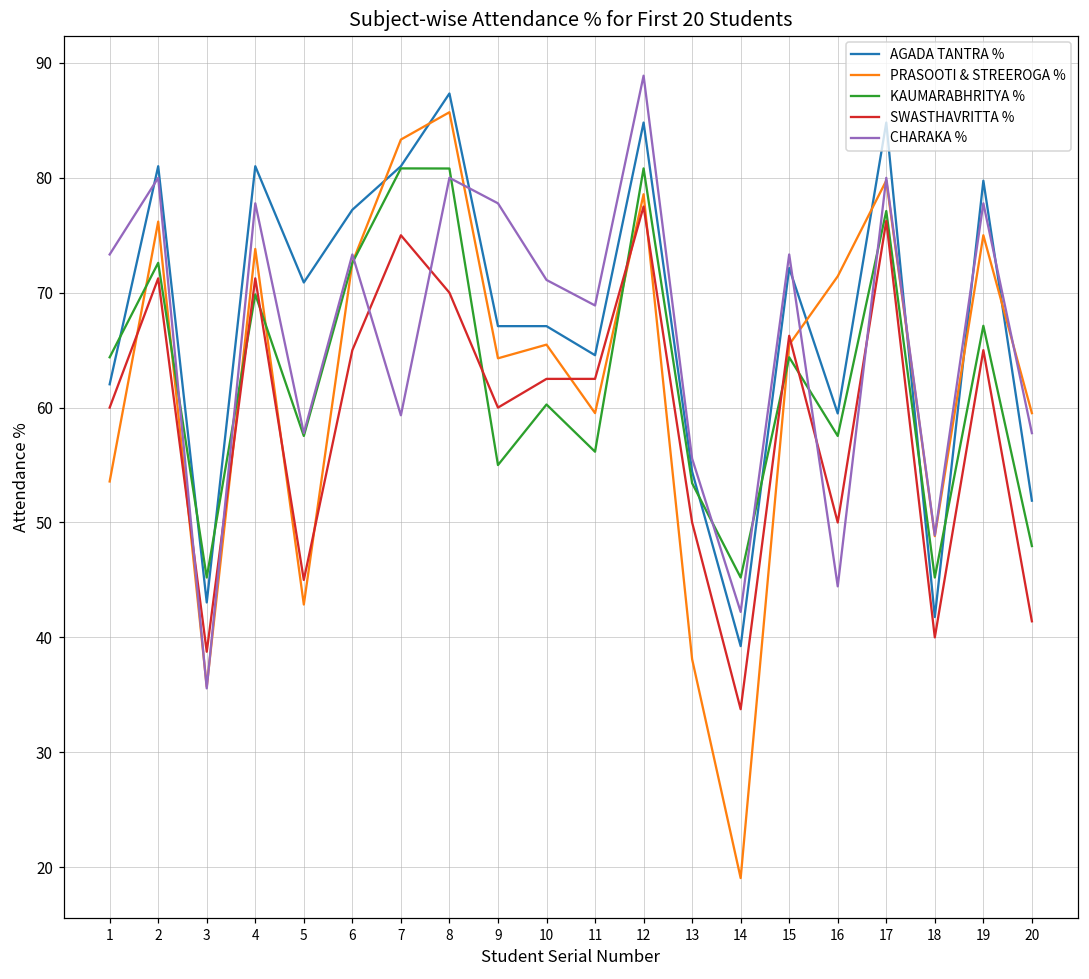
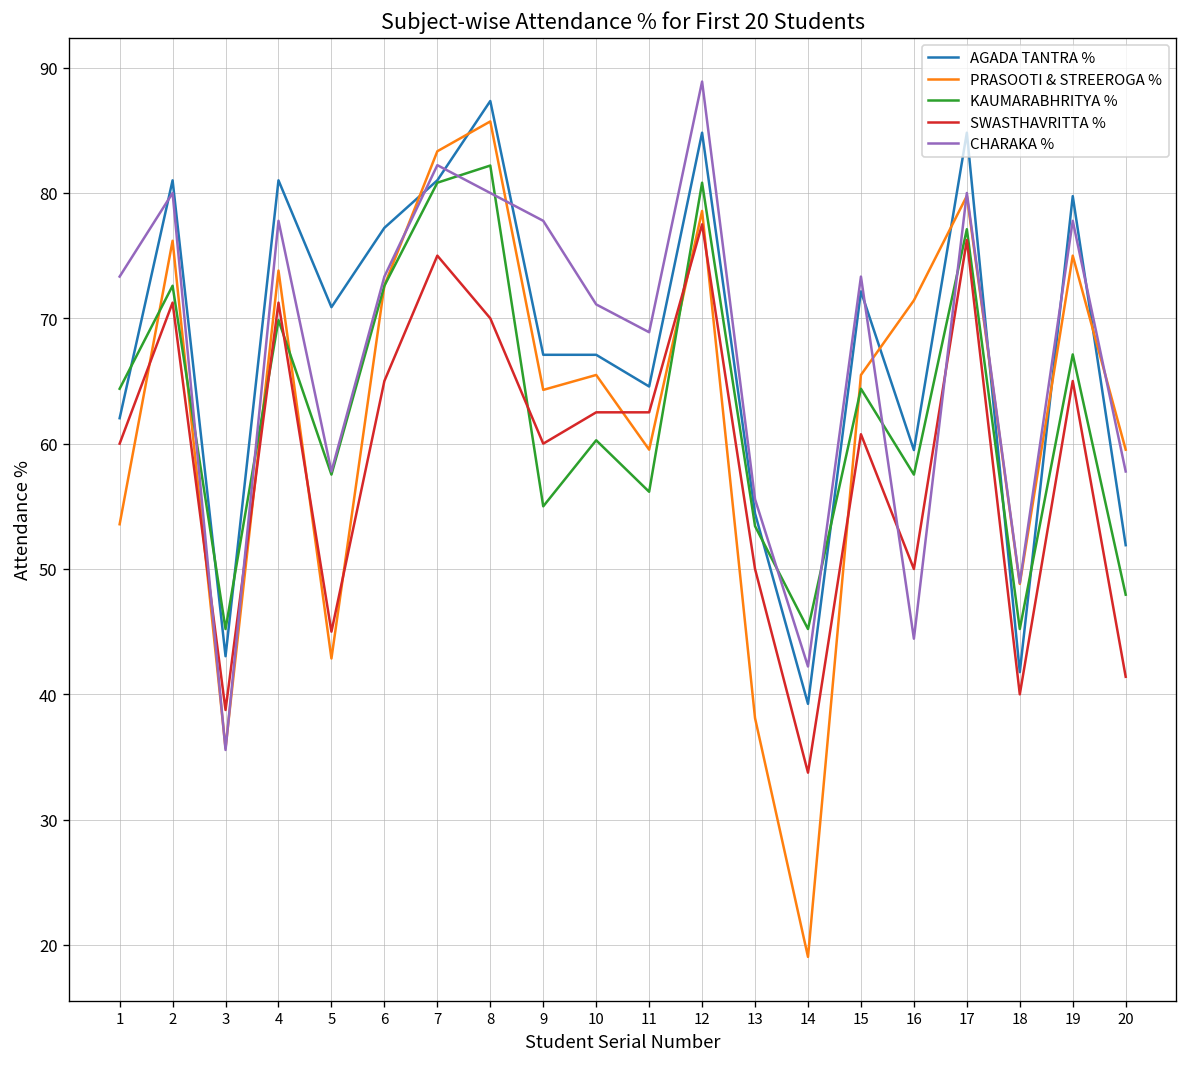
  {
    "AGADA TANTRA %": {
      "1": 62.0,
      "2": 81.0,
      "3": 43.0,
      "4": 81.0,
      "5": 70.9,
      "6": 77.2,
      "8": 87.3,
      "9": 67.1,
      "10": 67.1,
      "11": 64.6,
      "12": 84.8,
      "13": 54.4,
      "14": 39.2,
      "15": 72.2,
      "16": 59.5,
      "18": 41.8,
      "19": 79.8,
      "20": 51.9
    },
    "PRASOOTI & STREEROGA %": {
      "1": 53.6,
      "2": 76.2,
      "4": 73.8,
      "5": 42.9,
      "7": 83.3,
      "8": 85.7,
      "9": 64.3,
      "10": 65.5,
      "11": 59.5,
      "12": 78.6,
      "13": 38.1,
      "14": 19.1,
      "15": 65.5,
      "16": 71.4,
      "19": 75.0,
      "20": 59.5
    },
    "KAUMARABHRITYA %": {
      "1": 64.4,
      "2": 72.6,
      "3": 45.2,
      "4": 69.9,
      "5": 57.5,
-     "8": 80.8,
+     "8": 82.2,
      "9": 55.0,
      "10": 60.3,
      "11": 56.2,
      "12": 80.8,
      "13": 53.4,
      "14": 45.2,
      "15": 64.4,
      "16": 57.5,
      "17": 77.1,
      "18": 45.2,
      "19": 67.1,
      "20": 48.0
    },
    "SWASTHAVRITTA %": {
      "1": 60.0,
      "2": 71.3,
      "3": 38.8,
      "4": 71.3,
      "5": 45.0,
      "6": 65.0,
      "7": 75.0,
      "8": 70.0,
      "9": 60.0,
      "10": 62.5,
      "11": 62.5,
      "12": 77.5,
      "13": 50.0,
      "14": 33.8,
-     "15": 66.3,
+     "15": 60.8,
      "16": 50.0,
      "17": 76.3,
      "18": 40.0,
      "19": 65.0,
      "20": 41.4
    },
    "CHARAKA %": {
      "1": 73.3,
      "2": 80.0,
      "4": 77.8,
      "5": 57.8,
      "6": 73.3,
-     "7": 59.3,
+     "7": 82.2,
      "8": 80.0,
      "9": 77.8,
      "10": 71.1,
      "11": 68.9,
      "12": 88.9,
      "13": 55.6,
      "14": 42.2,
      "15": 73.3,
      "16": 44.4,
      "19": 77.8,
      "20": 57.8
    }
  }
